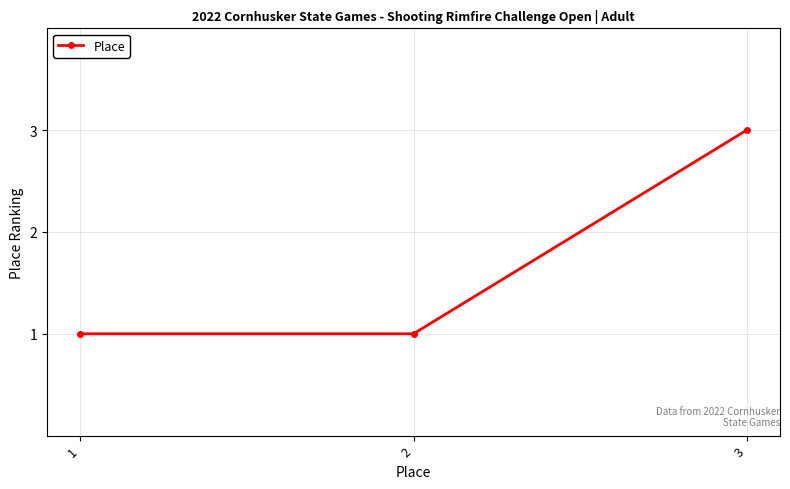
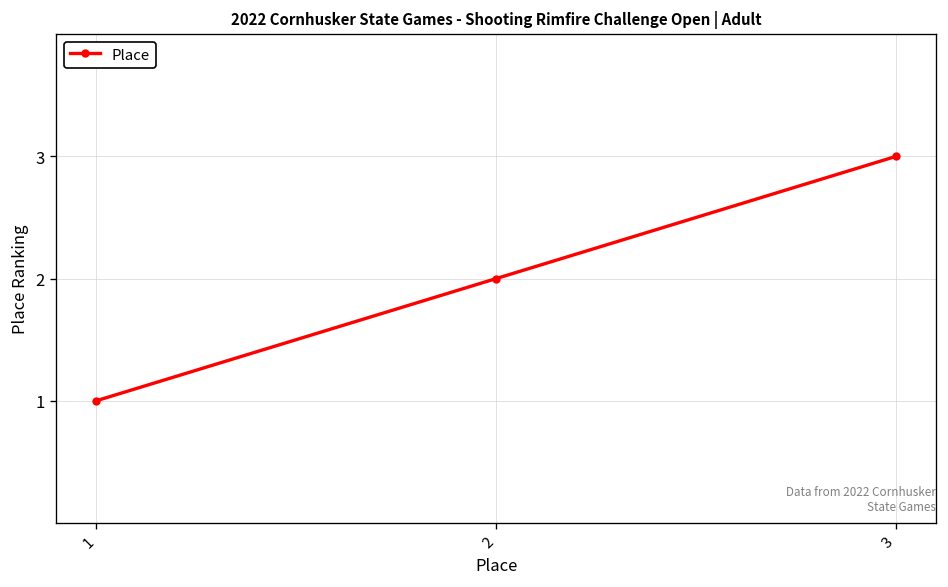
  {
    "1": 1,
-   "2": 1,
+   "2": 2,
    "3": 3
  }
